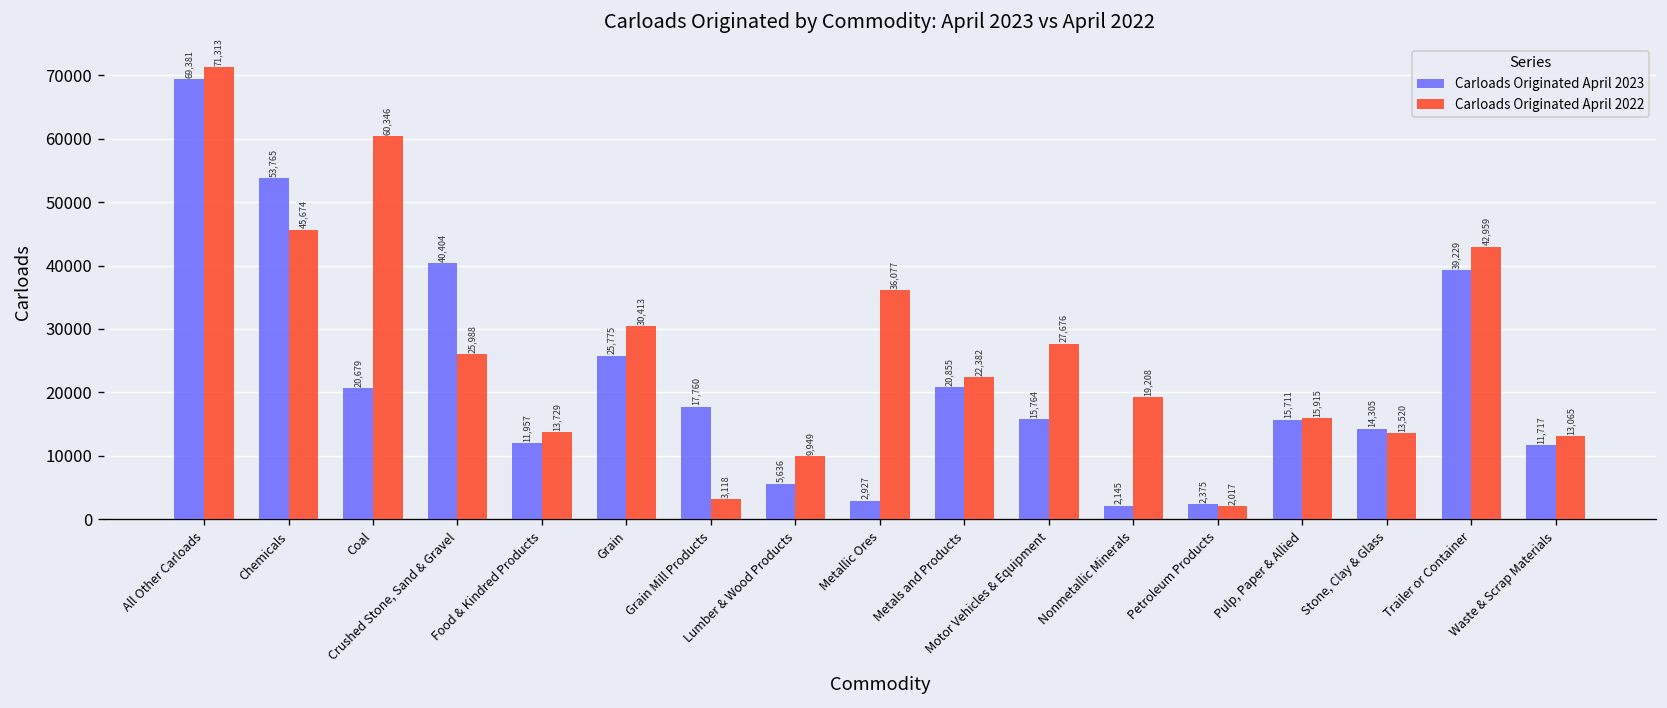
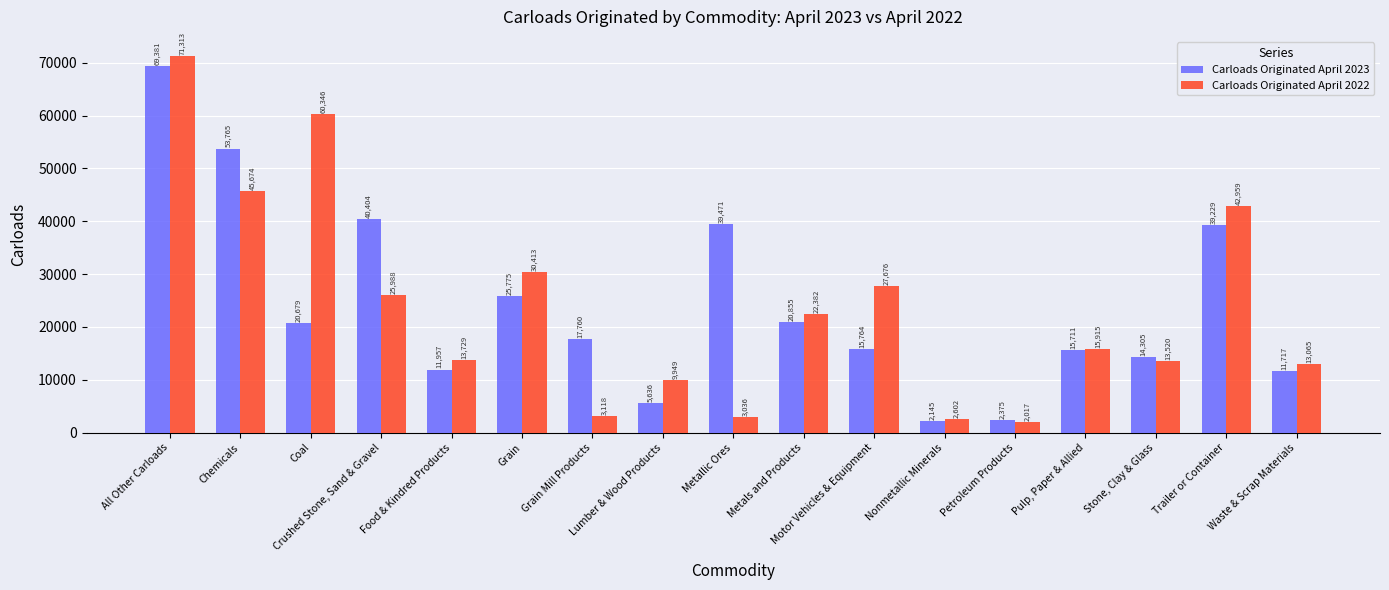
  {
    "Carloads Originated April 2023": {
      "All Other Carloads": "69,381",
      "Chemicals": "53,765",
      "Coal": "20,679",
      "Crushed Stone, Sand & Gravel": "40,404",
      "Food & Kindred Products": "11,957",
      "Grain": "25,775",
      "Grain Mill Products": "17,760",
      "Lumber & Wood Products": "5,636",
-     "Metallic Ores": "2,927",
+     "Metallic Ores": "39,471",
      "Metals and Products": "20,855",
      "Motor Vehicles & Equipment": "15,764",
      "Nonmetallic Minerals": "2,145",
      "Petroleum Products": "2,375",
      "Pulp, Paper & Allied": "15,711",
      "Stone, Clay & Glass": "14,305",
      "Trailer or Container": "39,229",
      "Waste & Scrap Materials": "11,717"
    },
    "Carloads Originated April 2022": {
      "All Other Carloads": "71,313",
      "Chemicals": "45,674",
      "Coal": "60,346",
      "Crushed Stone, Sand & Gravel": "25,988",
      "Food & Kindred Products": "13,729",
      "Grain": "30,413",
      "Grain Mill Products": "3,118",
      "Lumber & Wood Products": "9,949",
-     "Metallic Ores": "36,077",
+     "Metallic Ores": "3,036",
      "Metals and Products": "22,382",
      "Motor Vehicles & Equipment": "27,676",
-     "Nonmetallic Minerals": "19,208",
+     "Nonmetallic Minerals": "2,602",
      "Petroleum Products": "2,017",
      "Pulp, Paper & Allied": "15,915",
      "Stone, Clay & Glass": "13,520",
      "Trailer or Container": "42,959",
      "Waste & Scrap Materials": "13,065"
    }
  }
